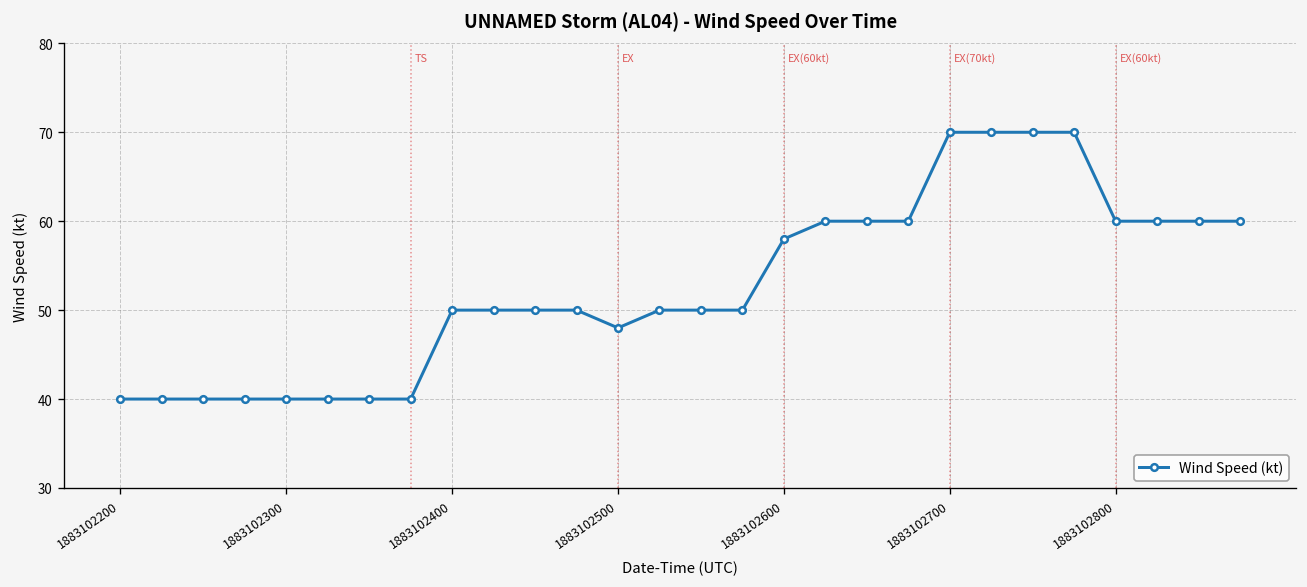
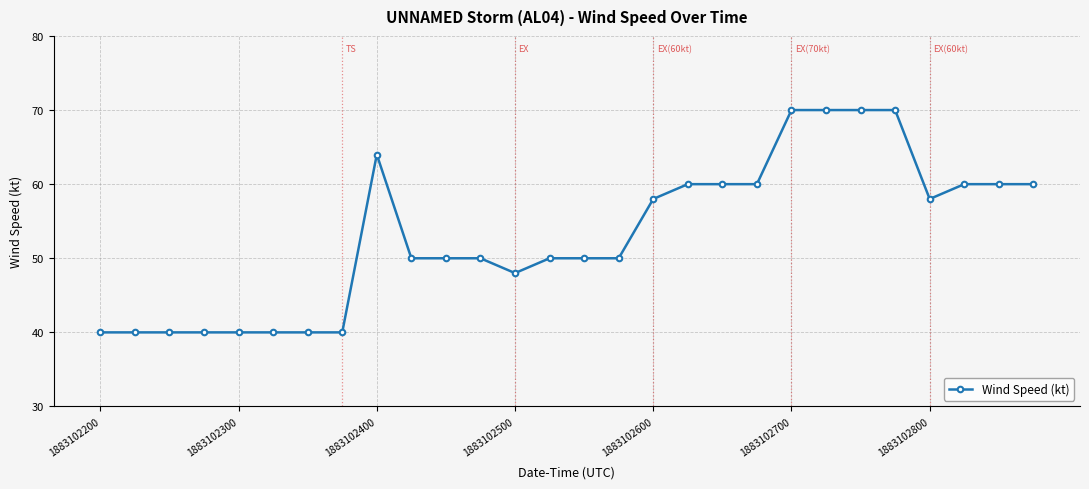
  {
    "1883102200": 40,
    "1883102300": 40,
-   "1883102400": 50,
+   "1883102400": 64,
    "1883102500": 48,
    "1883102600": 58,
    "1883102700": 70,
-   "1883102800": 60
+   "1883102800": 58
  }
